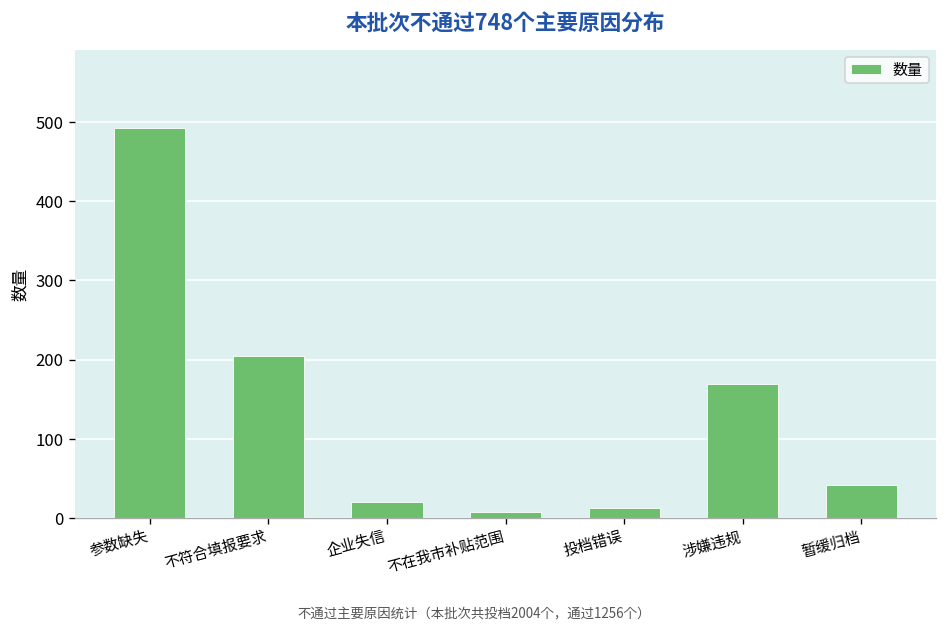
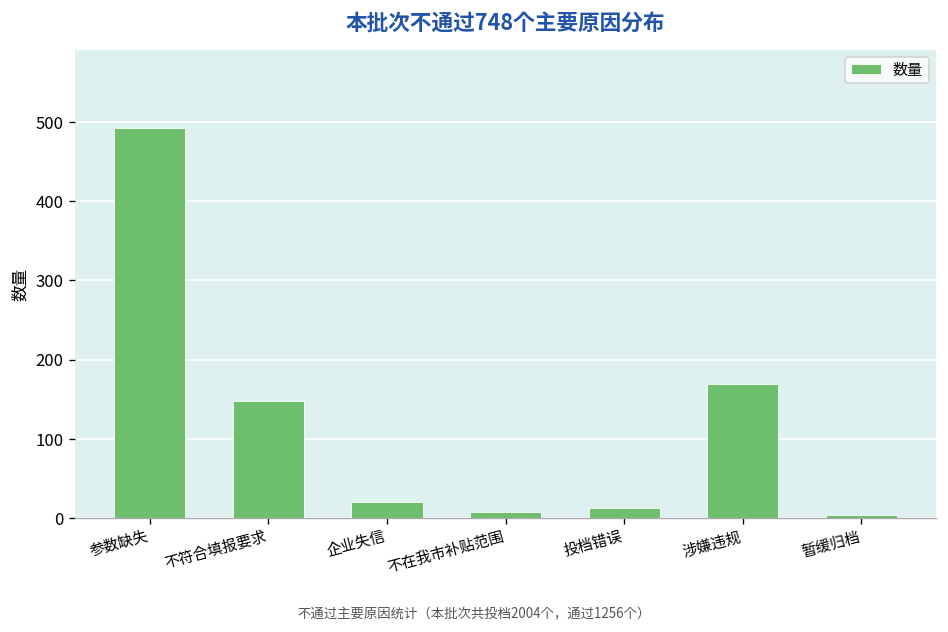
  {
    "参数缺失": 490,
-   "不符合填报要求": 210,
+   "不符合填报要求": 150,
    "企业失信": 20,
    "不在我市补贴范围": 10,
    "投档错误": 10,
    "涉嫌违规": 170,
-   "暂缓归档": 40
+   "暂缓归档": 0
  }
